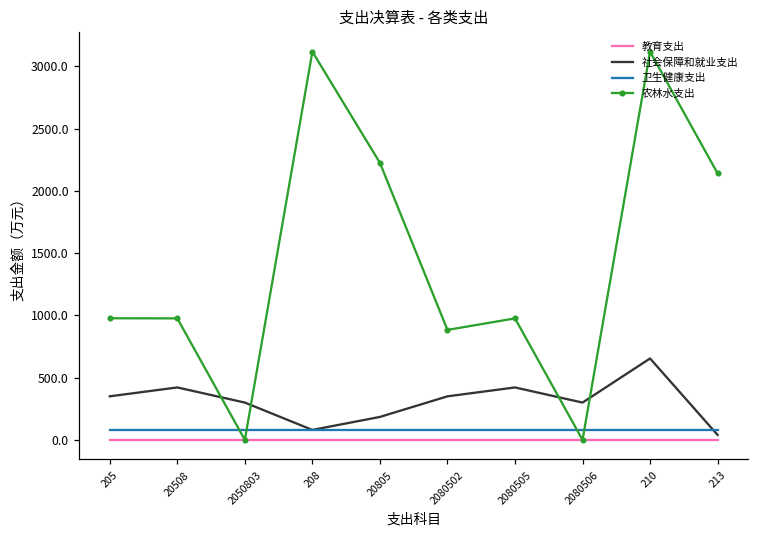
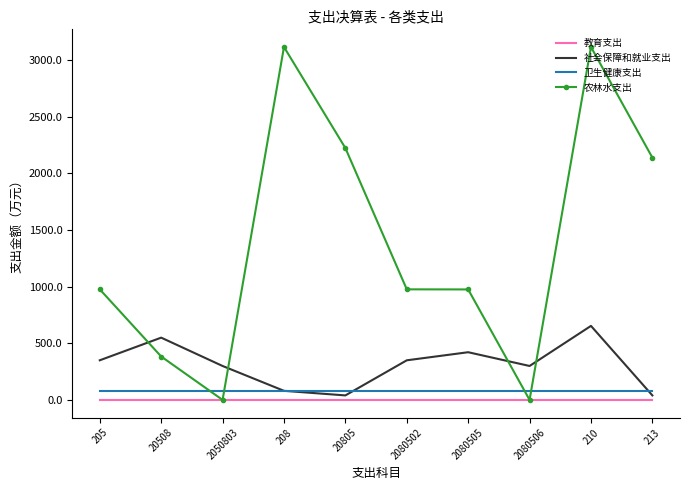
  {
    "教育支出": {
      "205": 0,
      "20508": 0,
      "208": 0,
      "20805": 0,
      "2080502": 0,
      "2080505": 0,
      "210": 0,
      "213": 0
    },
    "社会保障和就业支出": {
      "205": 350,
-     "20508": 420,
+     "20508": 550,
      "2050803": 300,
-     "20805": 190,
+     "20805": 40,
      "2080502": 350,
      "2080505": 420,
      "2080506": 300,
      "210": 650,
      "213": 40
    },
    "卫生健康支出": {
      "205": 80,
      "20508": 80,
      "2050803": 80,
      "20805": 80,
      "2080502": 80,
      "2080505": 80,
      "2080506": 80,
      "210": 80,
      "213": 80
    },
    "农林水支出": {
      "205": 980,
-     "20508": 980,
+     "20508": 380,
      "208": 3120,
      "20805": 2220,
-     "2080502": 880,
+     "2080502": 980,
      "2080505": 980,
      "210": 3120,
      "213": 2140
    }
  }
